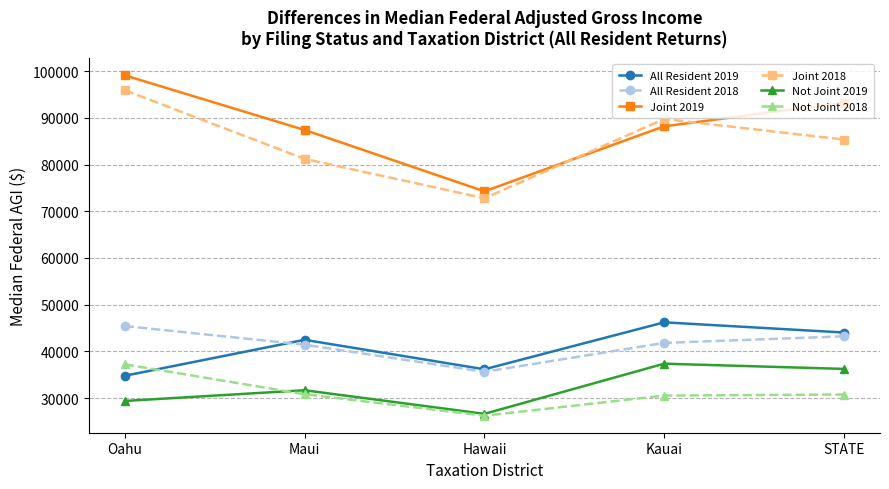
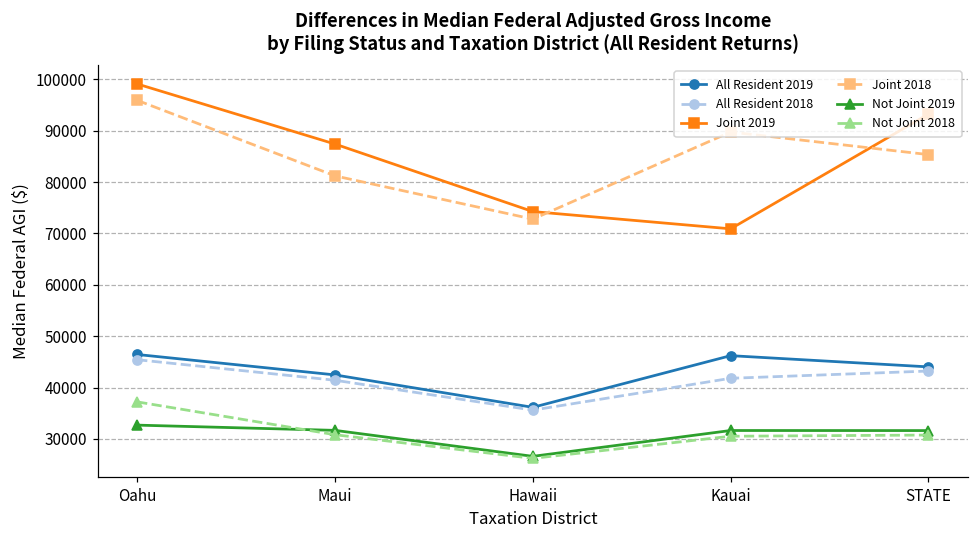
  {
    "All Resident 2019": {
-     "Oahu": 35000,
+     "Oahu": 46000,
      "Maui": 42000,
      "Kauai": 46000,
      "STATE": 44000
    },
    "All Resident 2018": {
      "Oahu": 45000,
      "Maui": 41000,
      "Kauai": 42000,
      "STATE": 43000
    },
    "Joint 2019": {
      "Oahu": 99000,
      "Maui": 87000,
      "Hawaii": 74000,
-     "Kauai": 88000
+     "Kauai": 71000
    },
    "Joint 2018": {
      "Oahu": 96000,
      "Maui": 81000,
      "Hawaii": 73000,
      "Kauai": 90000,
      "STATE": 85000
    },
    "Not Joint 2019": {
-     "Oahu": 29000,
+     "Oahu": 33000,
      "Maui": 32000,
-     "Kauai": 37000,
-     "STATE": 36000
+     "Kauai": 32000,
+     "STATE": 32000
    },
    "Not Joint 2018": {
      "Oahu": 37000,
      "Maui": 31000,
      "Kauai": 31000,
      "STATE": 31000
    }
  }
